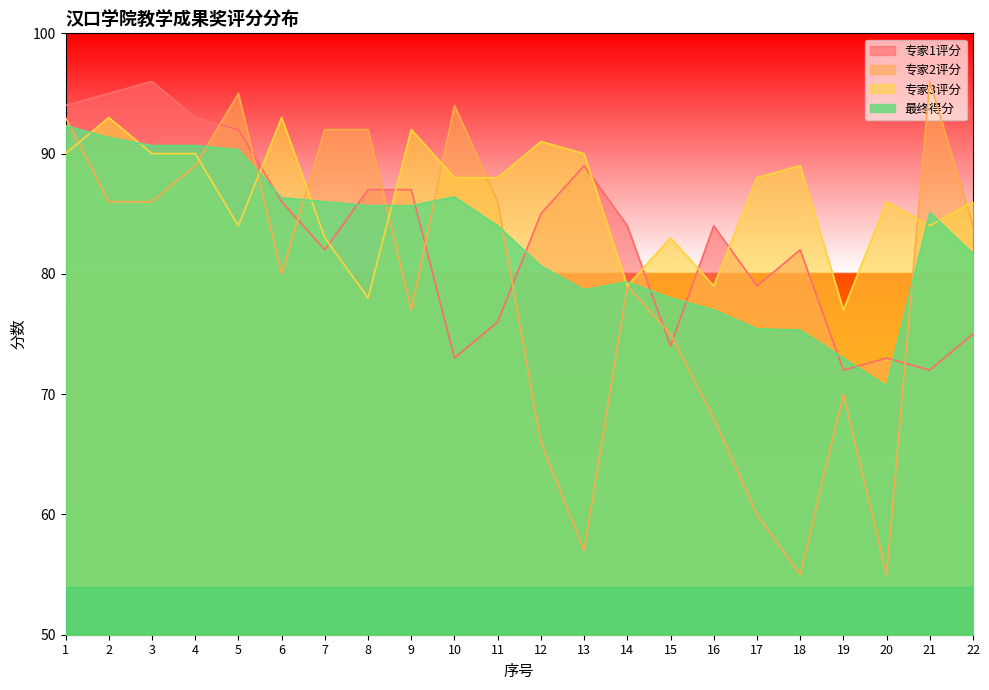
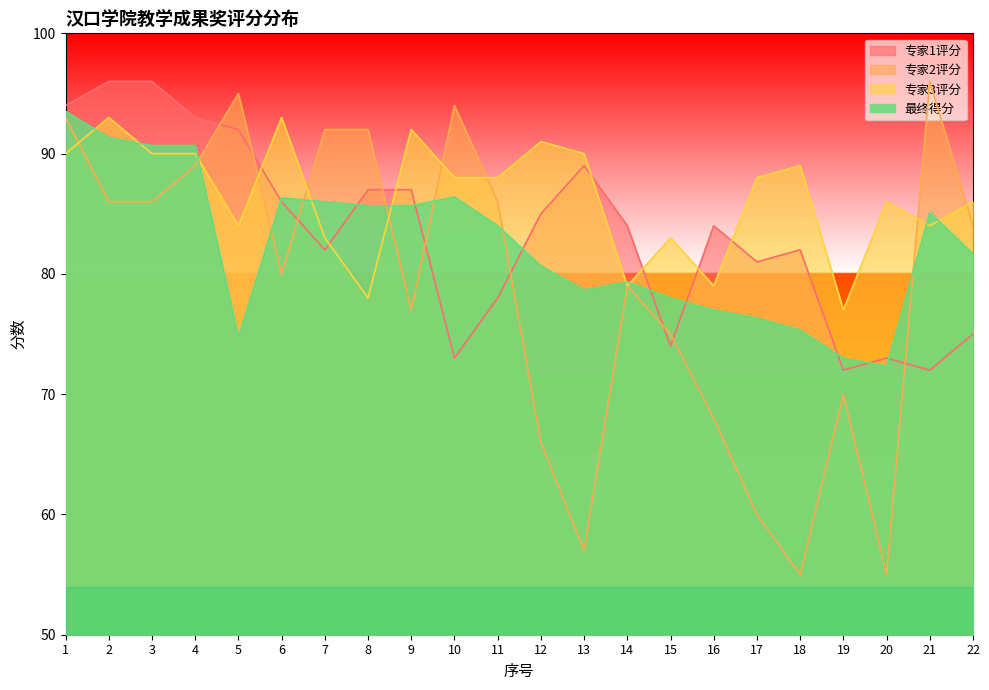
  {
    "专家1评分": {
      "1": 94,
-     "2": 95,
+     "2": 96,
      "3": 96,
      "4": 93,
      "5": 92,
      "6": 86,
      "7": 82,
      "8": 87,
      "9": 87,
      "10": 73,
-     "11": 76,
+     "11": 78,
      "12": 85,
      "13": 89,
      "14": 84,
      "15": 74,
      "16": 84,
-     "17": 79,
+     "17": 81,
      "18": 82,
      "19": 72,
      "20": 73,
      "21": 72,
      "22": 75
    },
    "最终得分": {
-     "1": 92.3,
+     "1": 93.5,
      "2": 91.3,
      "3": 90.7,
      "4": 90.7,
-     "5": 90.3,
+     "5": 74.8,
      "6": 86.3,
      "7": 86.0,
      "8": 85.7,
      "9": 85.7,
      "10": 86.4,
      "11": 84.0,
      "12": 80.7,
      "13": 78.7,
      "14": 79.3,
      "15": 78.0,
      "16": 77.0,
-     "17": 75.4,
+     "17": 76.3,
      "18": 75.3,
      "19": 73.0,
-     "20": 70.7,
+     "20": 72.3,
      "21": 85.1,
      "22": 81.7
    }
  }
